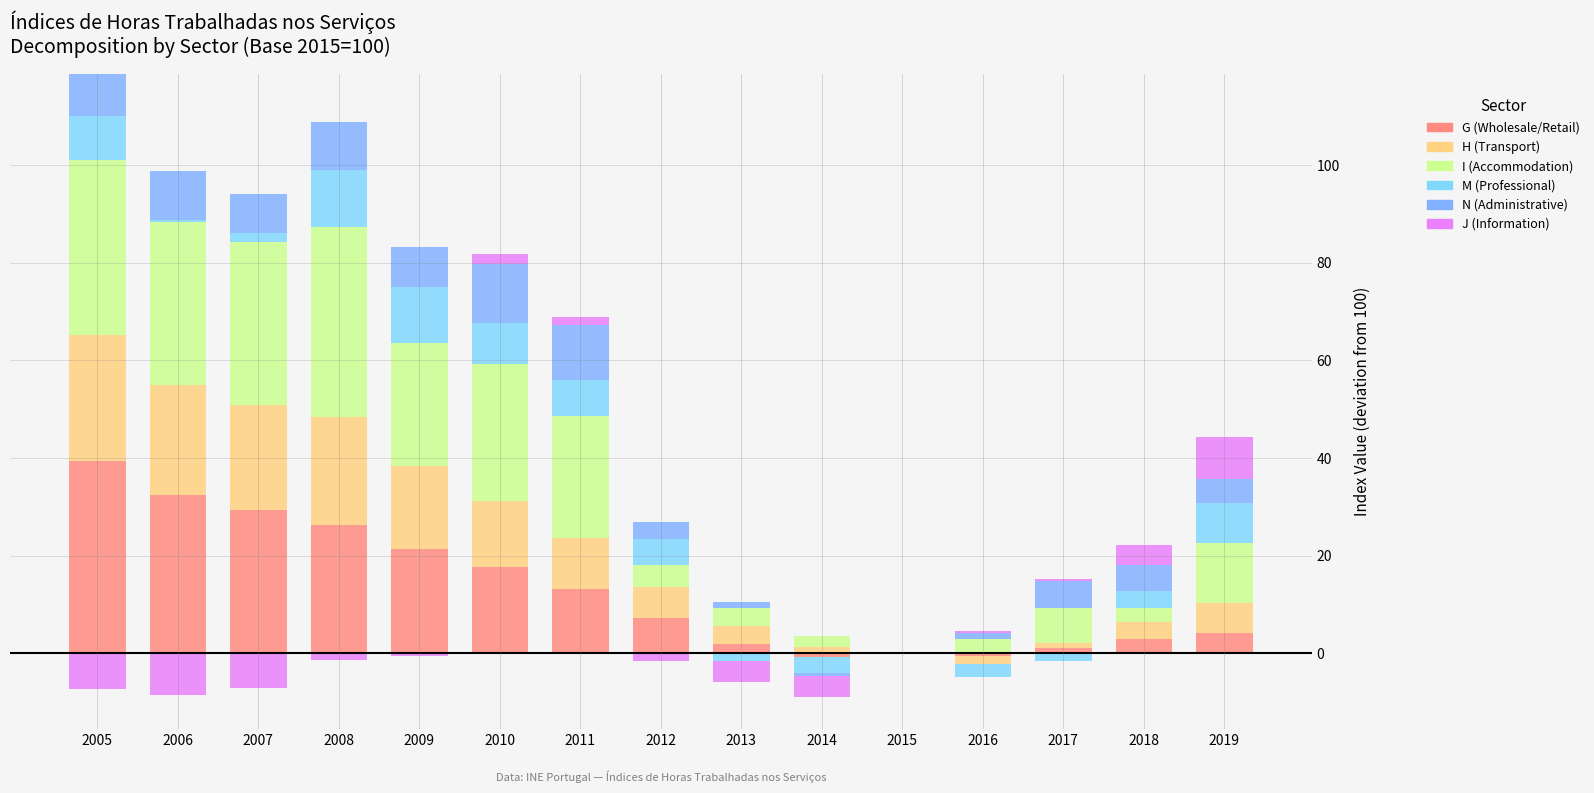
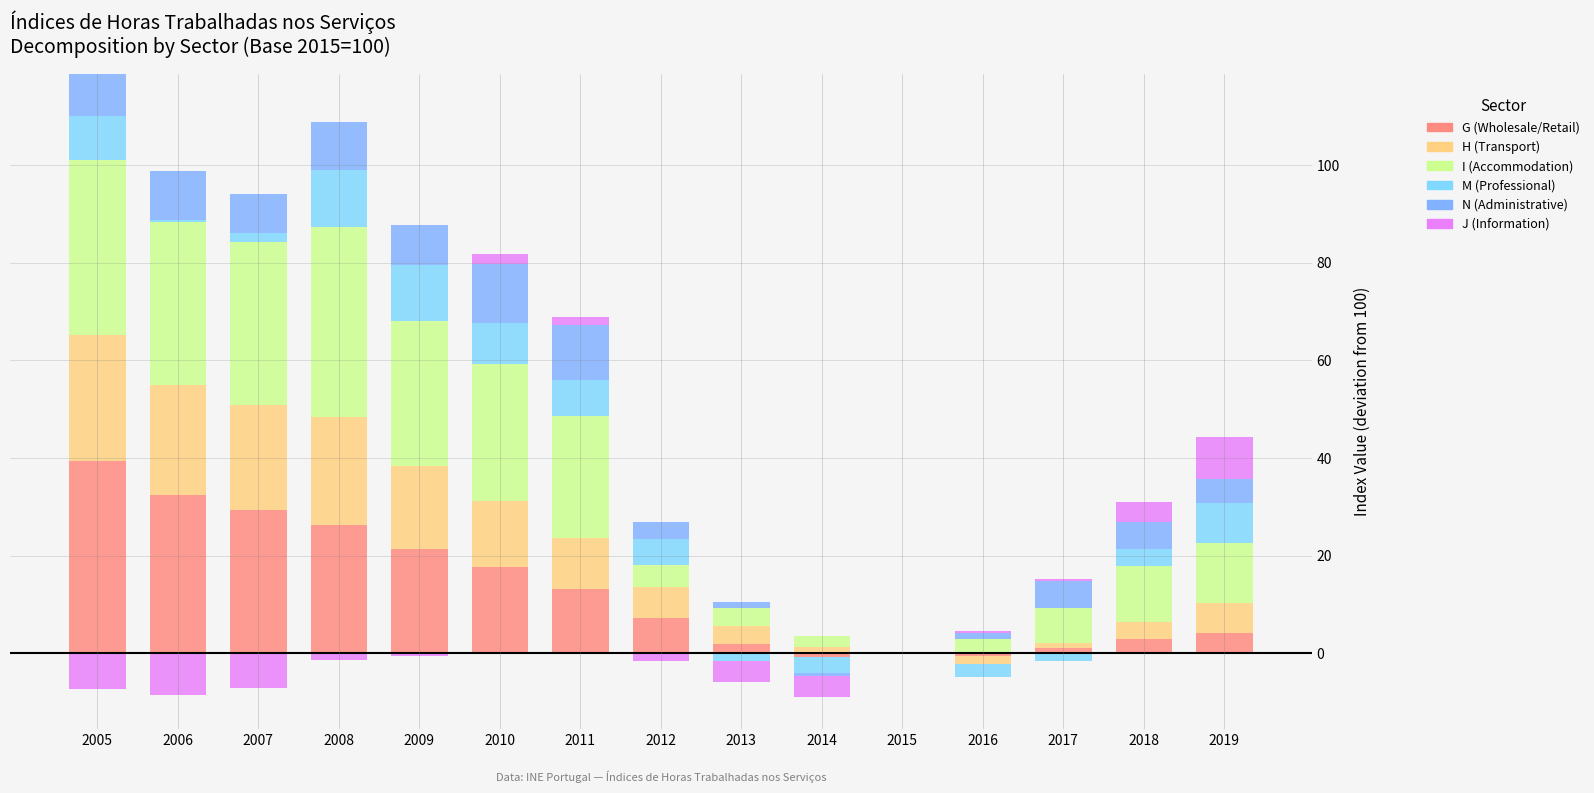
  {
    "I (Accommodation)": {
      "2005": 36,
      "2006": 33,
      "2007": 33,
      "2008": 39,
-     "2009": 25,
+     "2009": 30,
      "2010": 28,
      "2011": 25,
      "2012": 5,
      "2013": 4,
      "2014": 2,
      "2015": 0,
      "2016": 3,
      "2017": 7,
-     "2018": 3,
+     "2018": 12,
      "2019": 12
    }
  }
